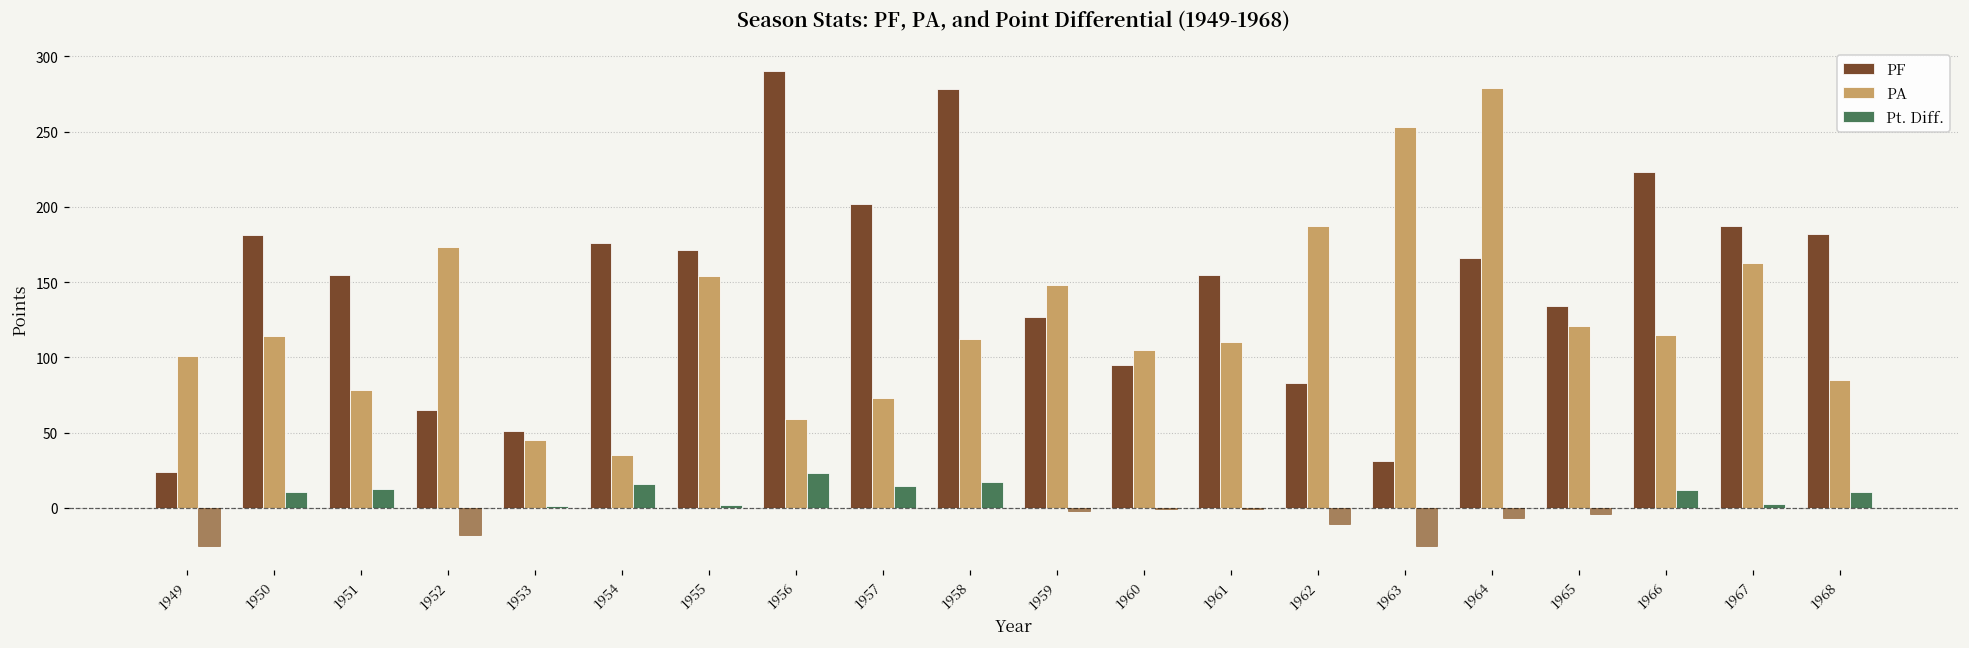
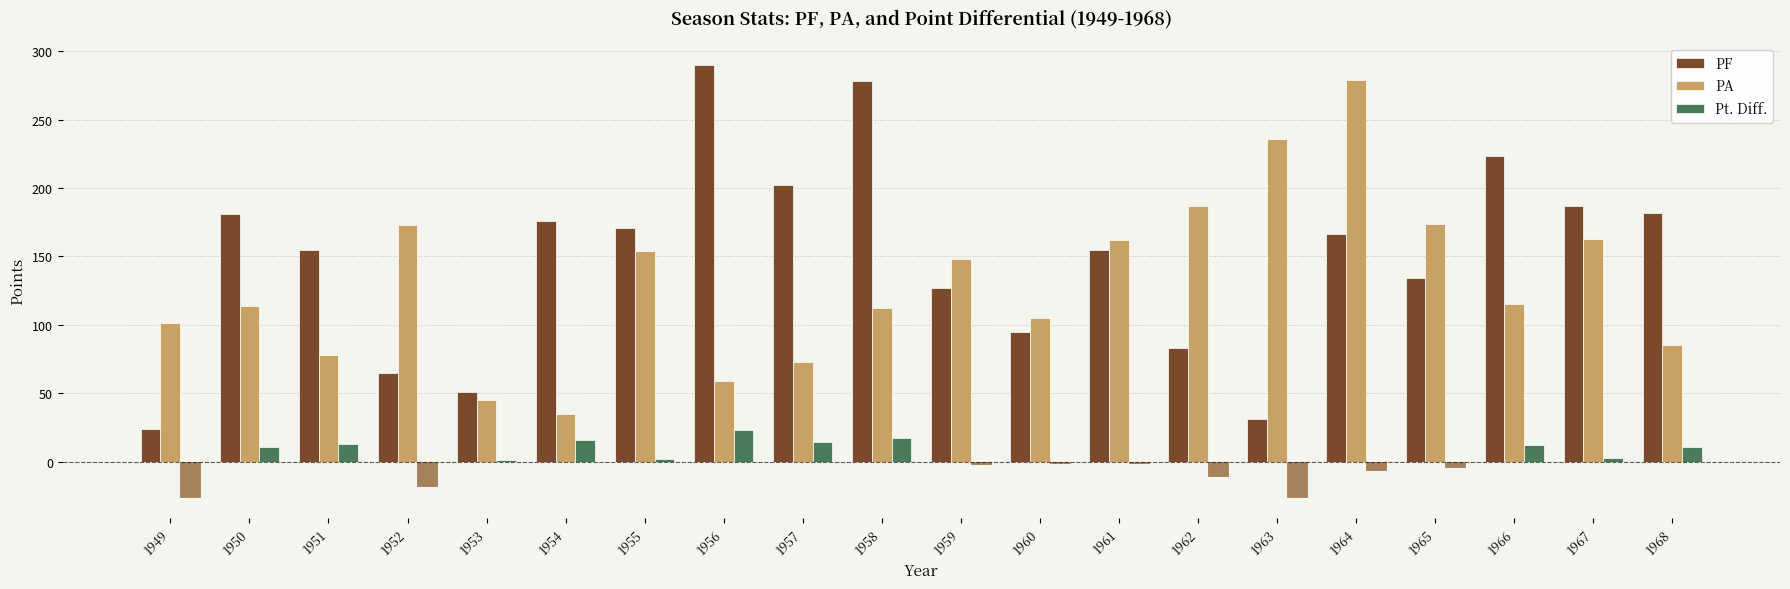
  {
    "PA": {
      "1949": 101,
      "1950": 114,
      "1951": 78,
      "1952": 173,
      "1953": 45,
      "1954": 35,
      "1955": 154,
      "1956": 59,
      "1957": 73,
      "1958": 112,
      "1959": 148,
      "1960": 105,
-     "1961": 110,
+     "1961": 162,
      "1962": 187,
-     "1963": 253,
+     "1963": 236,
      "1964": 279,
-     "1965": 121,
+     "1965": 174,
      "1966": 115,
      "1967": 163,
      "1968": 85
    }
  }
